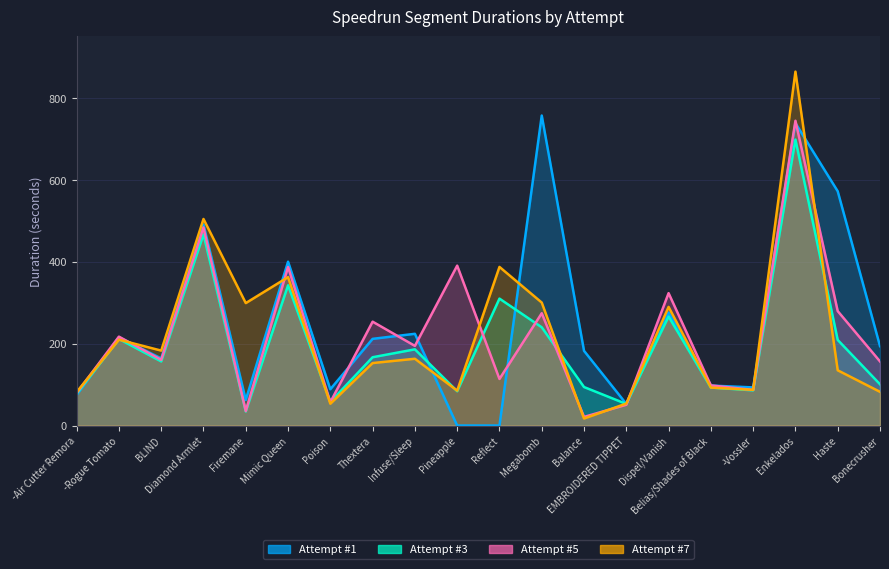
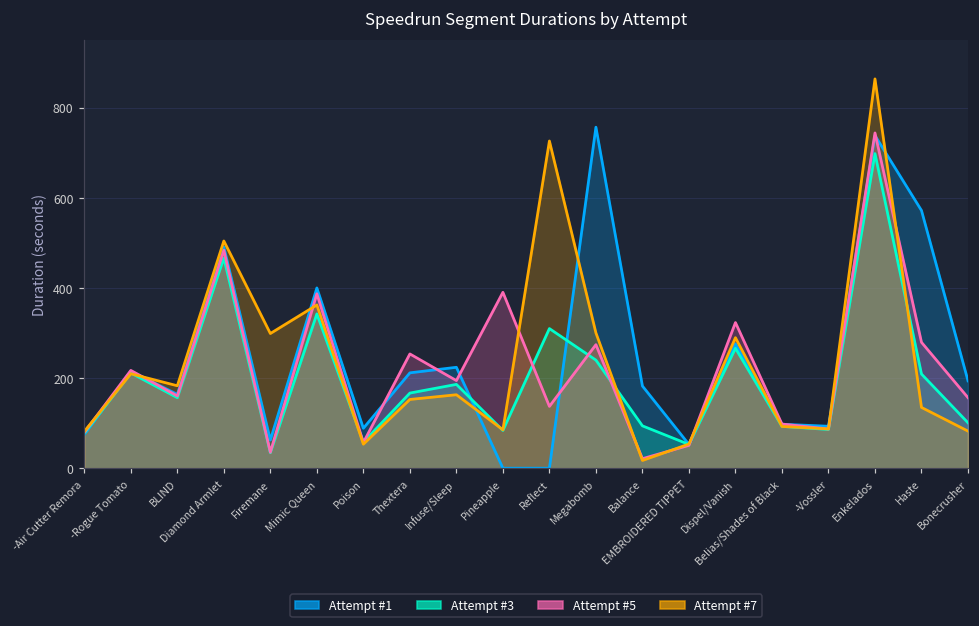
  {
    "Attempt #5": {
      "Diamond Armlet": 480,
      "Mimic Queen": 390,
      "Thextera": 250,
      "Infuse/Sleep": 190,
      "Pineapple": 390,
-     "Reflect": 110,
+     "Reflect": 140,
      "Megabomb": 270,
      "Dispel/Vanish": 320,
      "Haste": 280,
      "Bonecrusher": 160
    },
    "Attempt #7": {
      "BLIND": 180,
      "Diamond Armlet": 500,
      "Firemane": 300,
      "Mimic Queen": 360,
      "Thextera": 150,
      "Infuse/Sleep": 160,
-     "Reflect": 390,
+     "Reflect": 730,
      "Megabomb": 300,
      "Dispel/Vanish": 290,
      "Enkelados": 860,
      "Haste": 130,
      "Bonecrusher": 80
    }
  }
